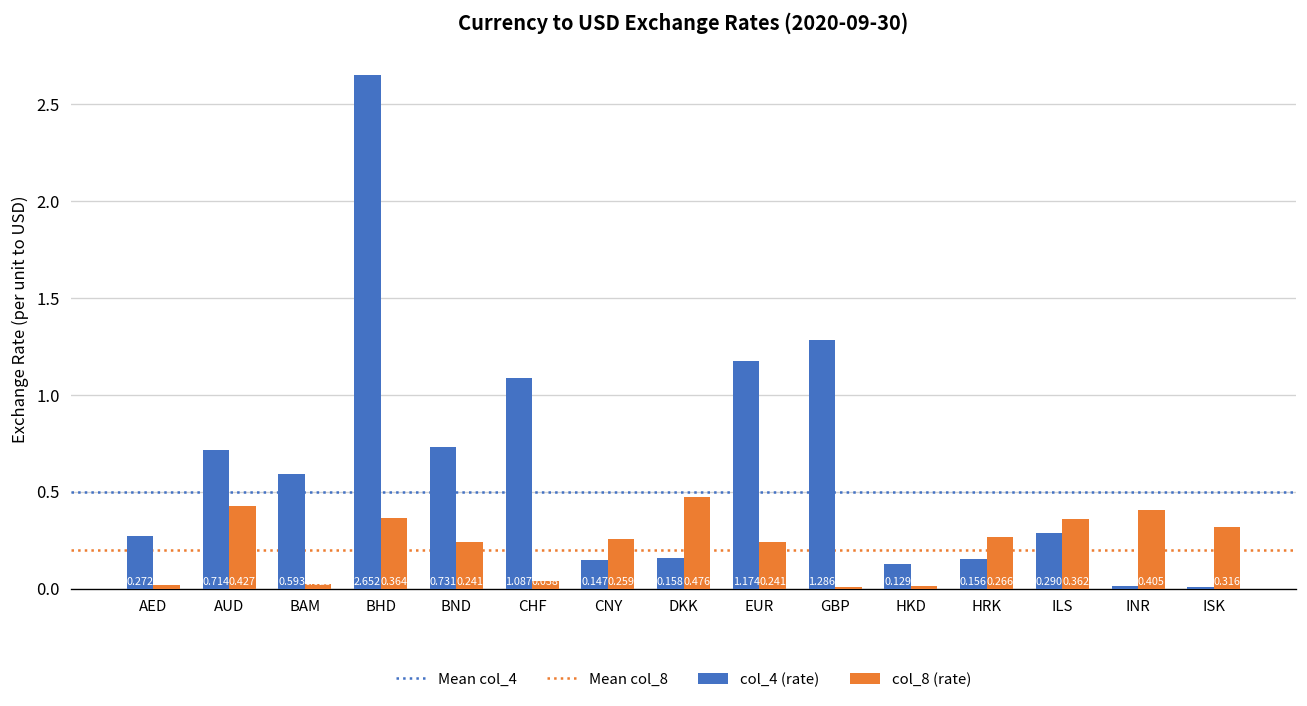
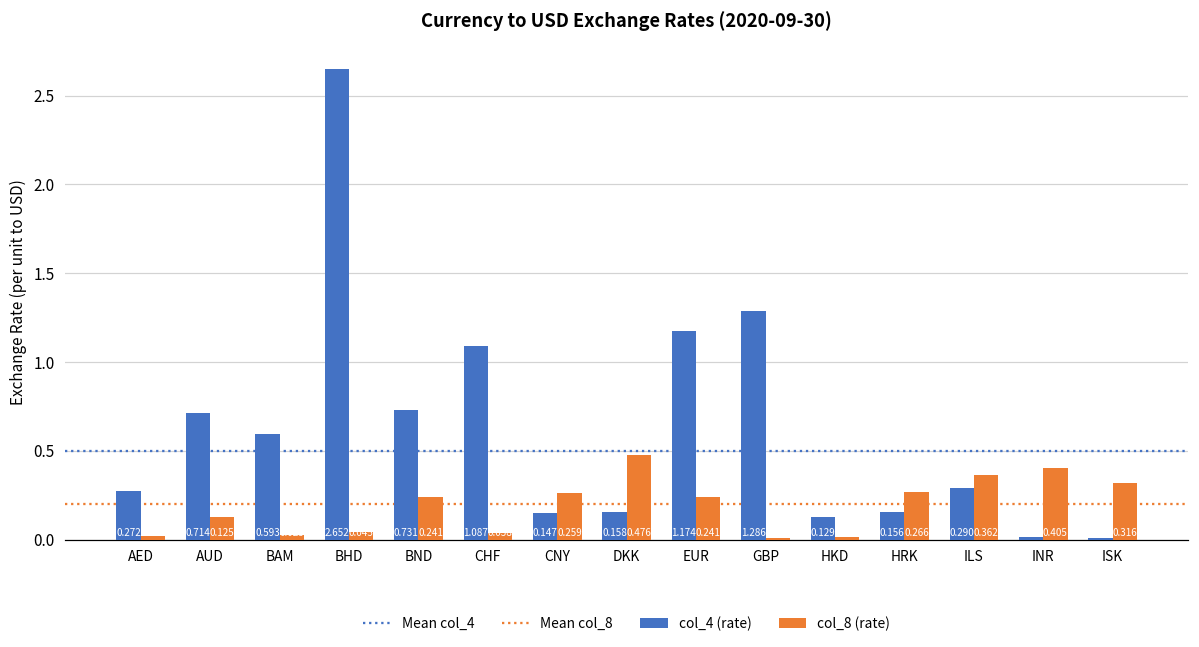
  {
    "col_4 (rate)": {
      "AED": 0.272,
      "AUD": 0.714,
      "BAM": 0.593,
      "BHD": 2.652,
      "BND": 0.731,
      "CHF": 1.087,
      "CNY": 0.147,
      "DKK": 0.158,
      "EUR": 1.174,
      "GBP": 1.286,
      "HKD": 0.129,
      "HRK": 0.156,
      "ILS": 0.290
    },
    "col_8 (rate)": {
-     "AUD": 0.427,
-     "BHD": 0.364,
+     "AUD": 0.125,
+     "BHD": 0.045,
      "BND": 0.241,
      "CHF": 0.038,
      "CNY": 0.259,
      "DKK": 0.476,
      "EUR": 0.241,
      "HRK": 0.266,
      "ILS": 0.362,
      "INR": 0.405,
      "ISK": 0.316
    }
  }
